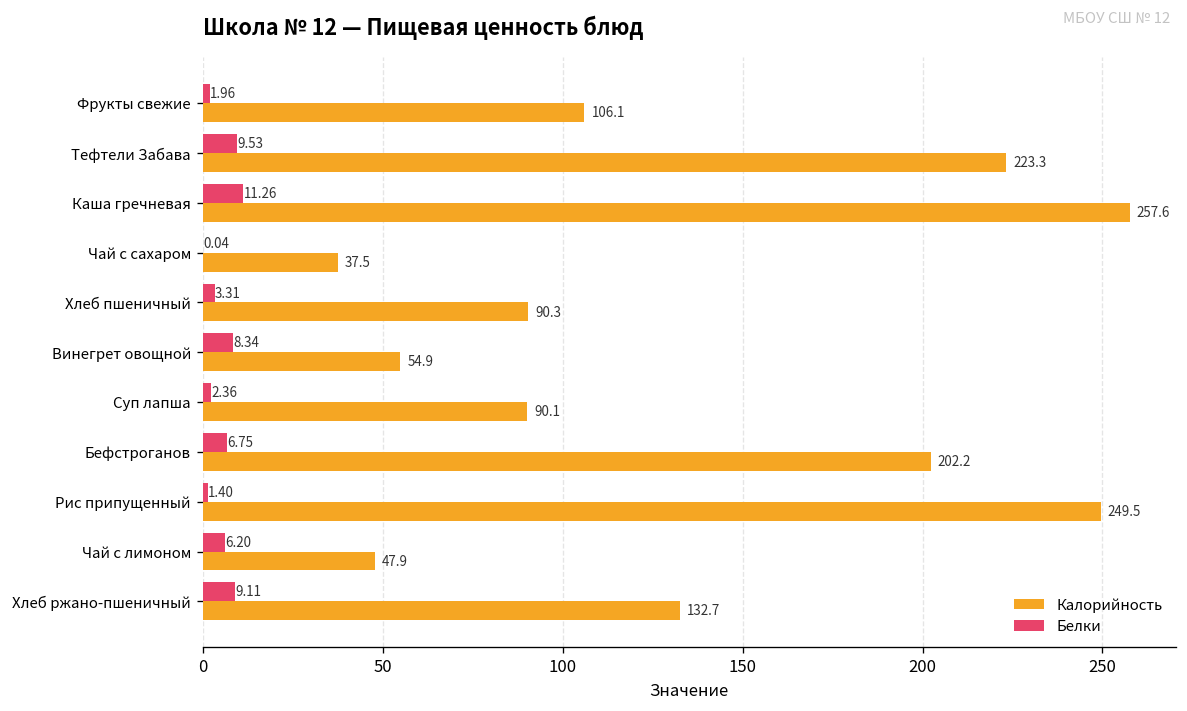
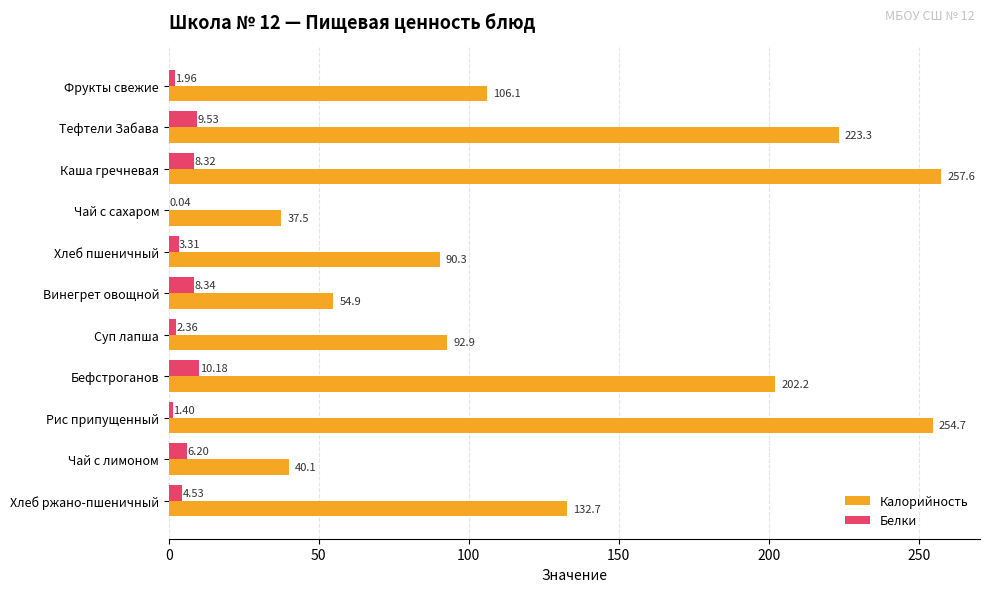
  {
    "Калорийность": {
      "Фрукты свежие": 106.1,
      "Тефтели Забава": 223.3,
      "Каша гречневая": 257.6,
      "Чай с сахаром": 37.5,
      "Хлеб пшеничный": 90.3,
      "Винегрет овощной": 54.9,
-     "Суп лапша": 90.1,
+     "Суп лапша": 92.9,
      "Бефстроганов": 202.2,
-     "Рис припущенный": 249.5,
-     "Чай с лимоном": 47.9,
+     "Рис припущенный": 254.7,
+     "Чай с лимоном": 40.1,
      "Хлеб ржано-пшеничный": 132.7
    },
    "Белки": {
      "Фрукты свежие": 1.96,
      "Тефтели Забава": 9.53,
-     "Каша гречневая": 11.26,
+     "Каша гречневая": 8.32,
      "Чай с сахаром": 0.04,
      "Хлеб пшеничный": 3.31,
      "Винегрет овощной": 8.34,
      "Суп лапша": 2.36,
-     "Бефстроганов": 6.75,
+     "Бефстроганов": 10.18,
      "Рис припущенный": 1.40,
      "Чай с лимоном": 6.20,
-     "Хлеб ржано-пшеничный": 9.11
+     "Хлеб ржано-пшеничный": 4.53
    }
  }
